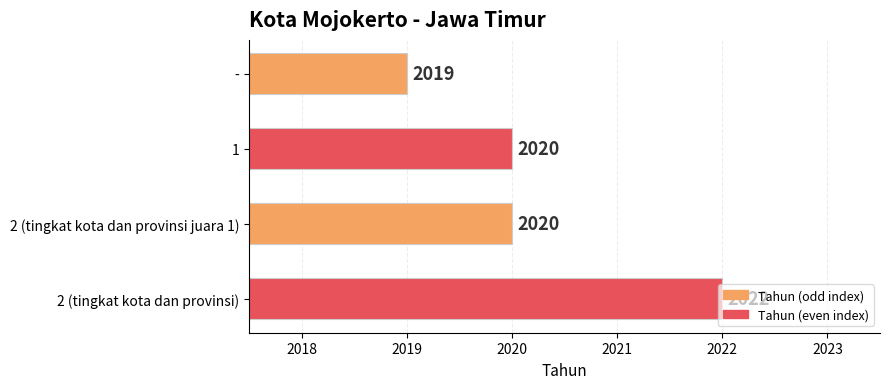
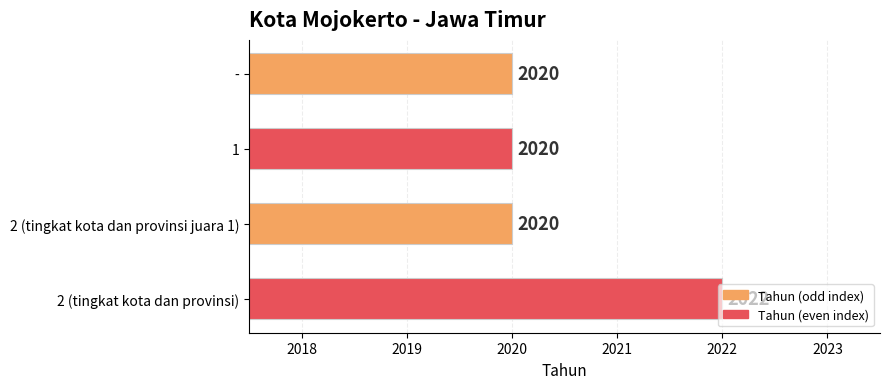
  {
-   "-": 2019,
+   "-": 2020,
    "1": 2020,
    "2 (tingkat kota dan provinsi juara 1)": 2020
  }
